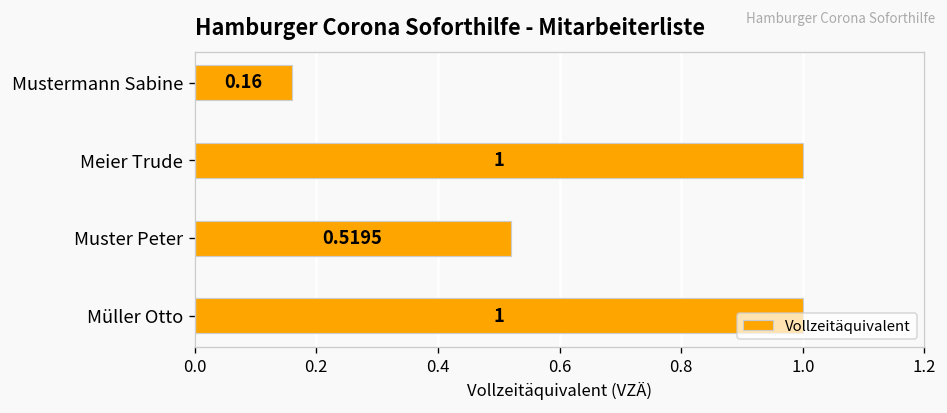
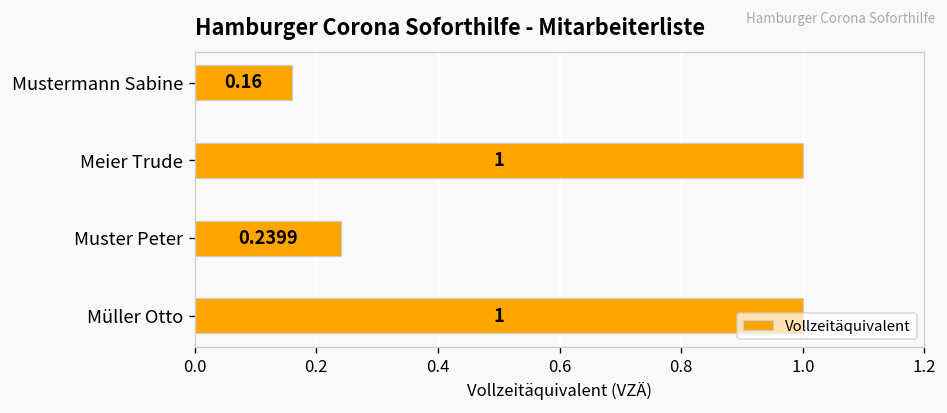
  {
    "Mustermann Sabine": 0.16,
    "Meier Trude": 1,
-   "Muster Peter": 0.5195
+   "Muster Peter": 0.2399
  }
